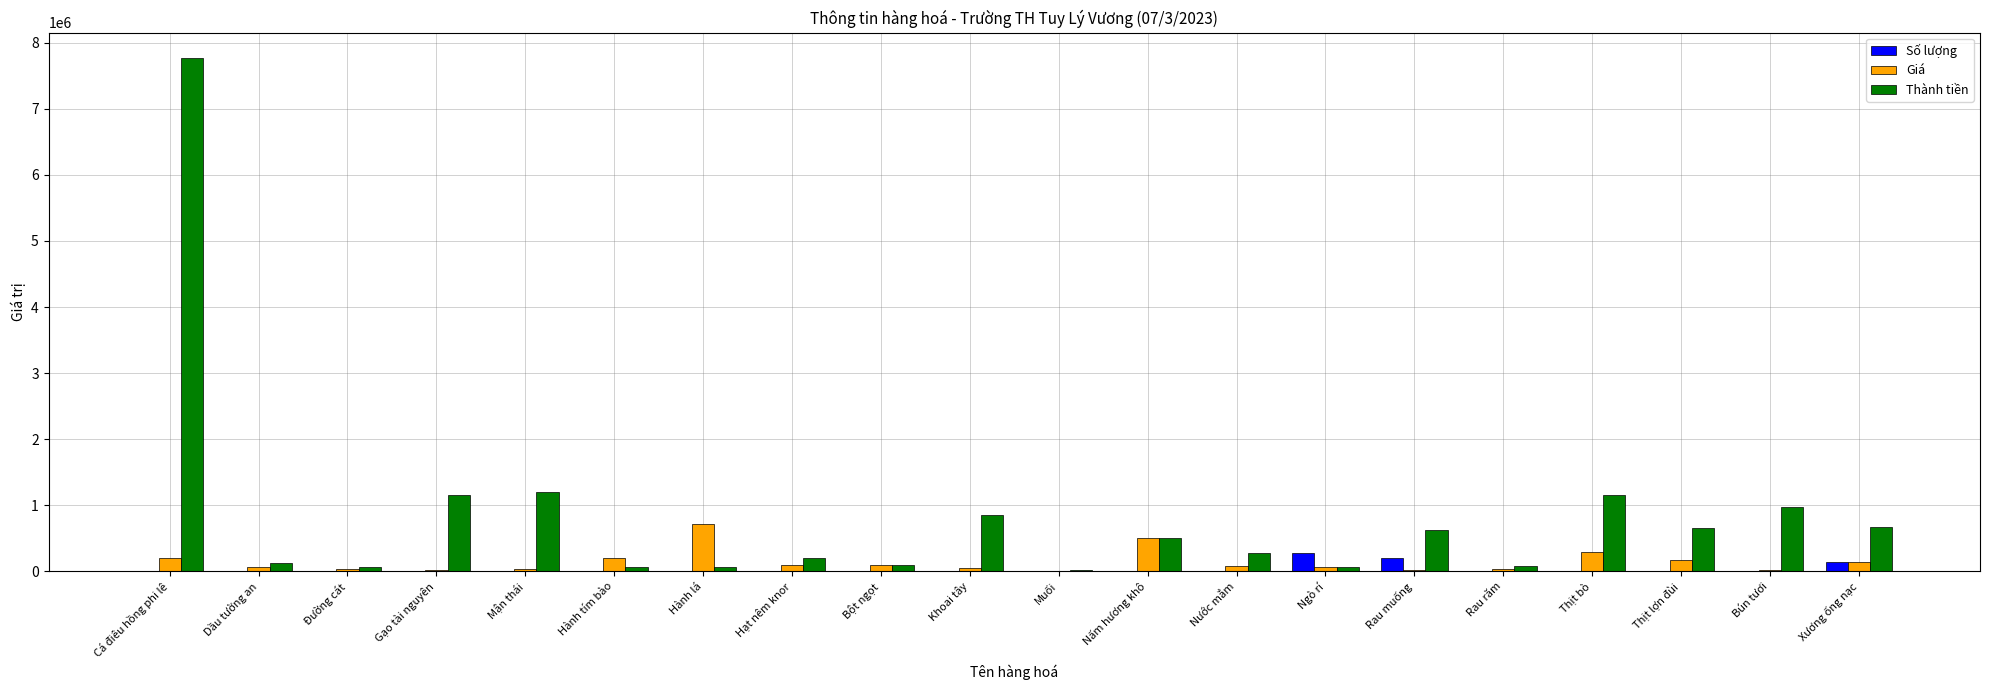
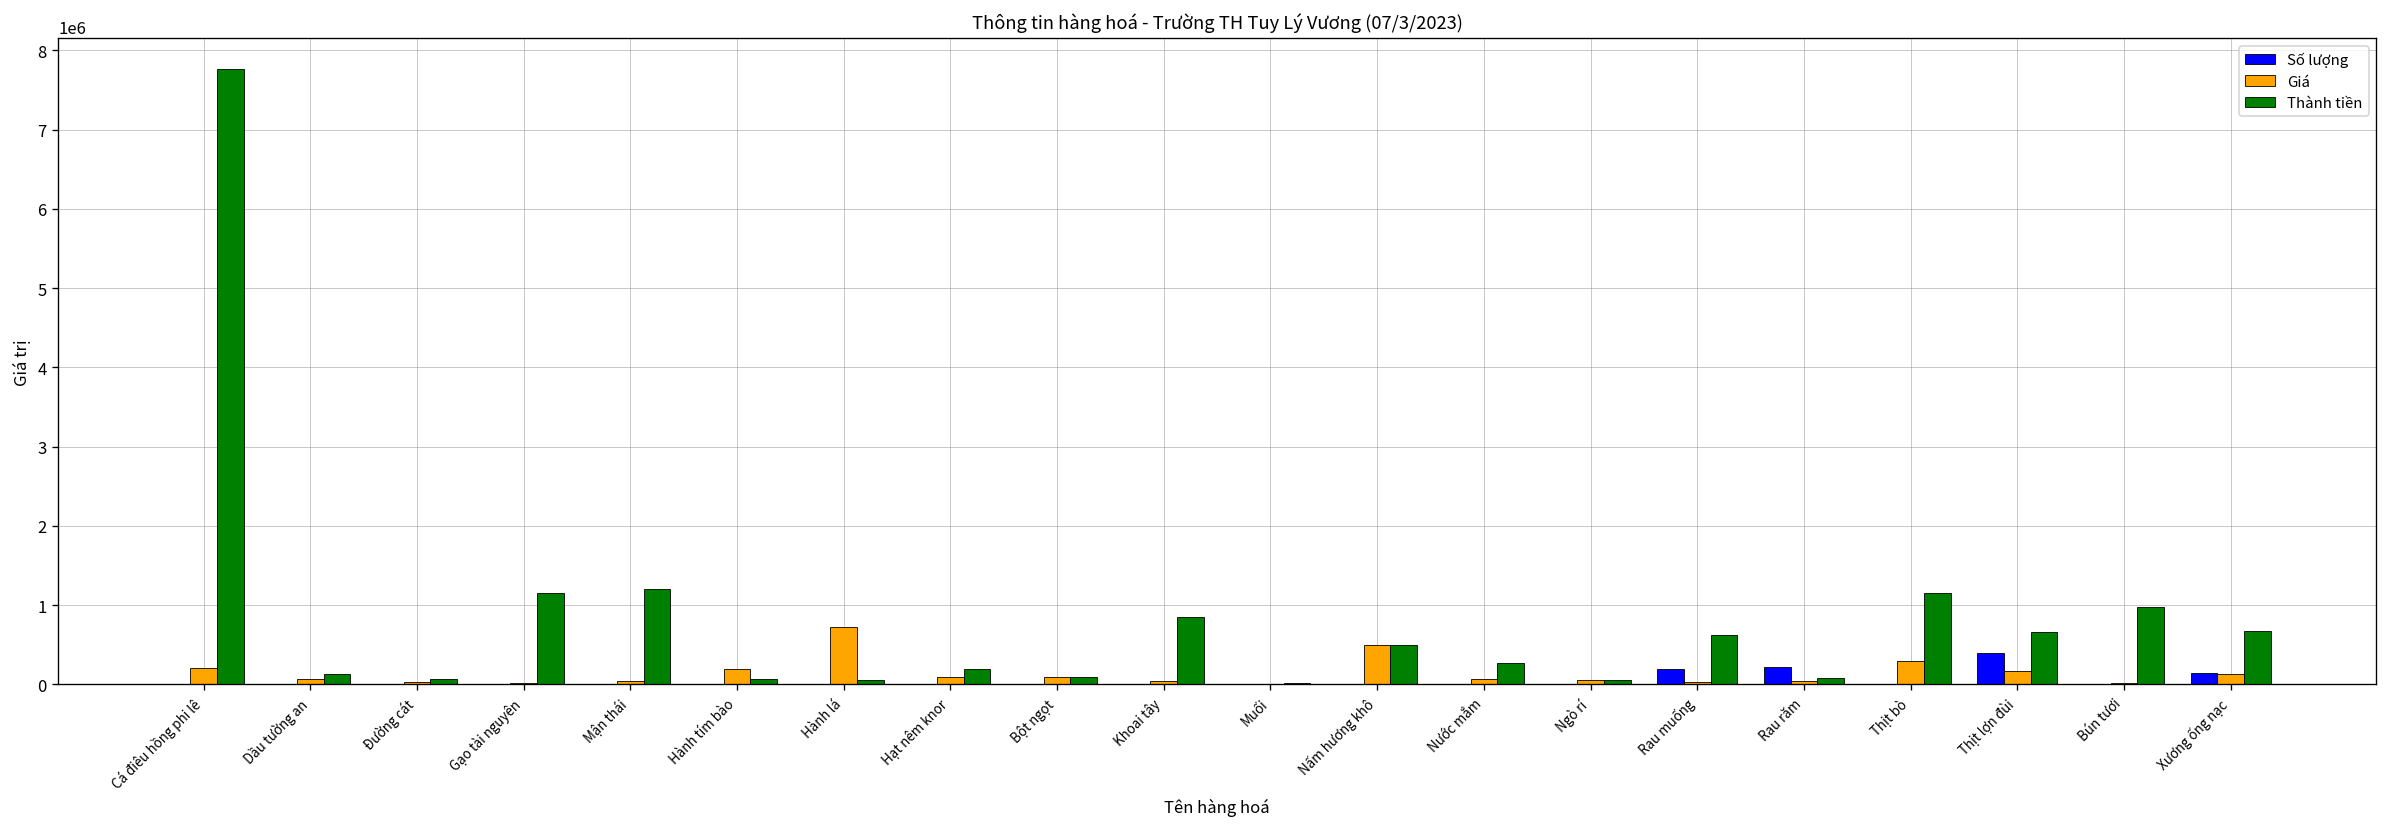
  {
    "Số lượng": {
-     "Ngò rí": 300000,
+     "Ngò rí": 0,
      "Rau muống": 200000,
-     "Rau răm": 0,
-     "Thịt lợn đùi": 0,
+     "Rau răm": 200000,
+     "Thịt lợn đùi": 400000,
      "Xương ống nạc": 100000
    },
    "Giá": {
      "Cá điêu hồng phi lê": 200000,
      "Dầu tường an": 100000,
      "Mận thái": 0,
      "Hành tím bào": 200000,
      "Hành lá": 700000,
      "Hạt nêm knor": 100000,
      "Bột ngọt": 100000,
      "Khoai tây": 100000,
      "Nấm hương khô": 500000,
      "Nước mắm": 100000,
      "Ngò rí": 100000,
      "Rau răm": 0,
      "Thịt bò": 300000,
      "Thịt lợn đùi": 200000,
      "Xương ống nạc": 100000
    },
    "Thành tiền": {
      "Cá điêu hồng phi lê": 7800000,
      "Dầu tường an": 100000,
      "Đường cát": 100000,
      "Gạo tài nguyên": 1200000,
      "Mận thái": 1200000,
      "Hành tím bào": 100000,
      "Hành lá": 100000,
      "Hạt nêm knor": 200000,
      "Bột ngọt": 100000,
      "Khoai tây": 900000,
      "Nấm hương khô": 500000,
      "Nước mắm": 300000,
      "Ngò rí": 100000,
      "Rau muống": 600000,
      "Rau răm": 100000,
      "Thịt bò": 1200000,
      "Thịt lợn đùi": 700000,
      "Bún tươi": 1000000,
      "Xương ống nạc": 700000
    }
  }
